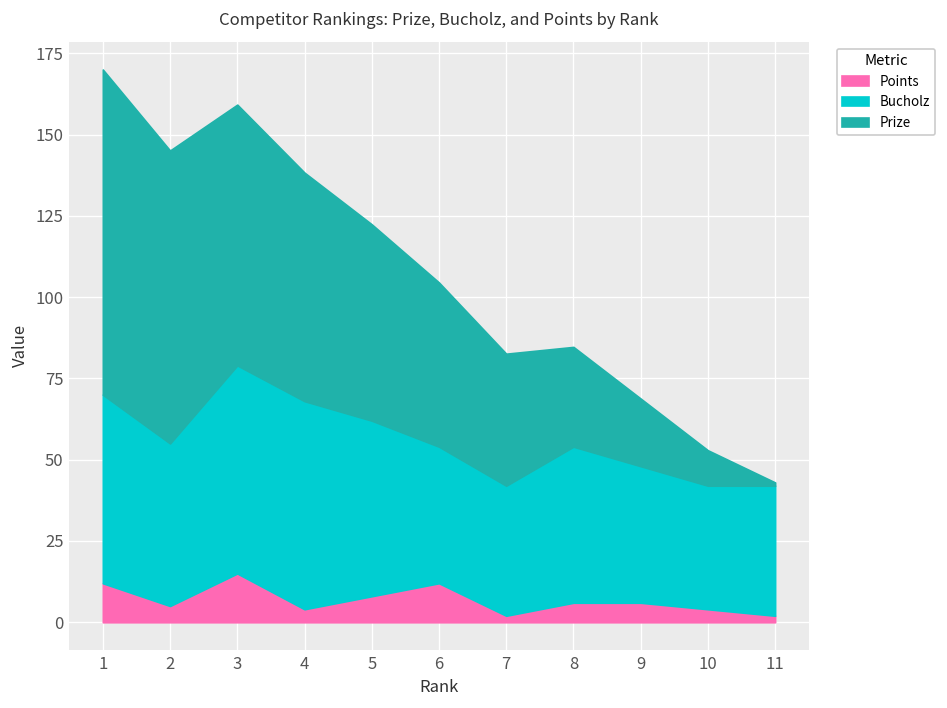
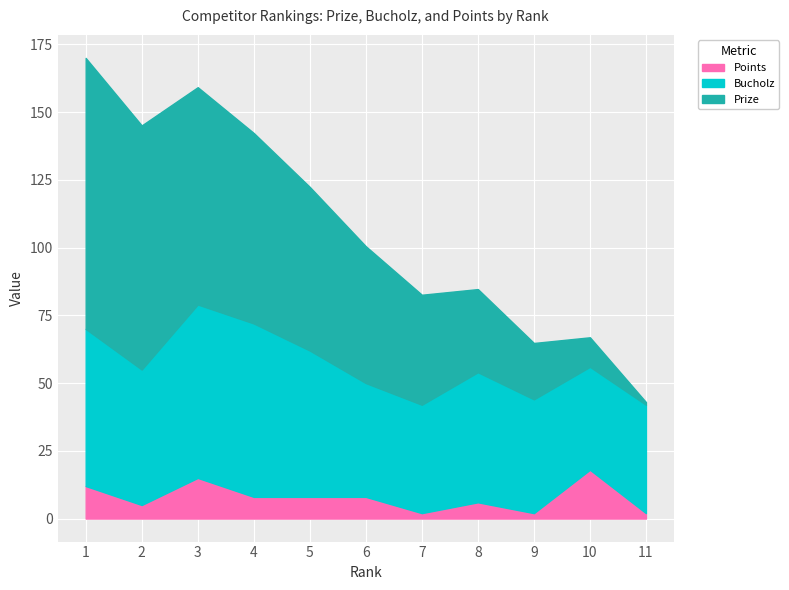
  {
    "Points": {
-     "4": 4,
-     "6": 12,
-     "9": 6,
-     "10": 4
+     "4": 8,
+     "6": 8,
+     "9": 2,
+     "10": 18
    }
  }
